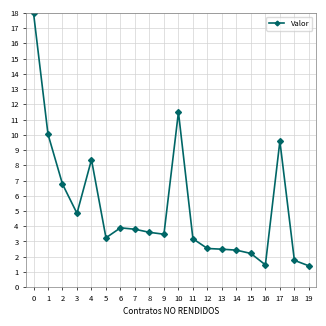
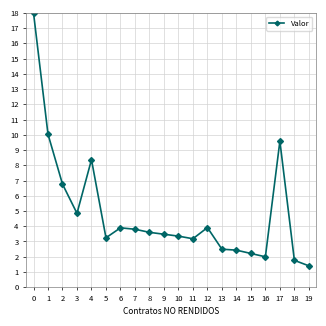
  {
    "0": 18.0,
    "1": 10.0,
    "2": 6.8,
    "3": 4.8,
    "4": 8.4,
    "5": 3.2,
    "6": 3.9,
    "7": 3.8,
    "8": 3.6,
    "9": 3.5,
-   "10": 11.5,
+   "10": 3.4,
    "11": 3.2,
-   "12": 2.5,
+   "12": 3.9,
    "13": 2.5,
    "14": 2.4,
    "15": 2.2,
-   "16": 1.5,
+   "16": 2.0,
    "17": 9.6,
    "18": 1.8,
    "19": 1.4
  }
